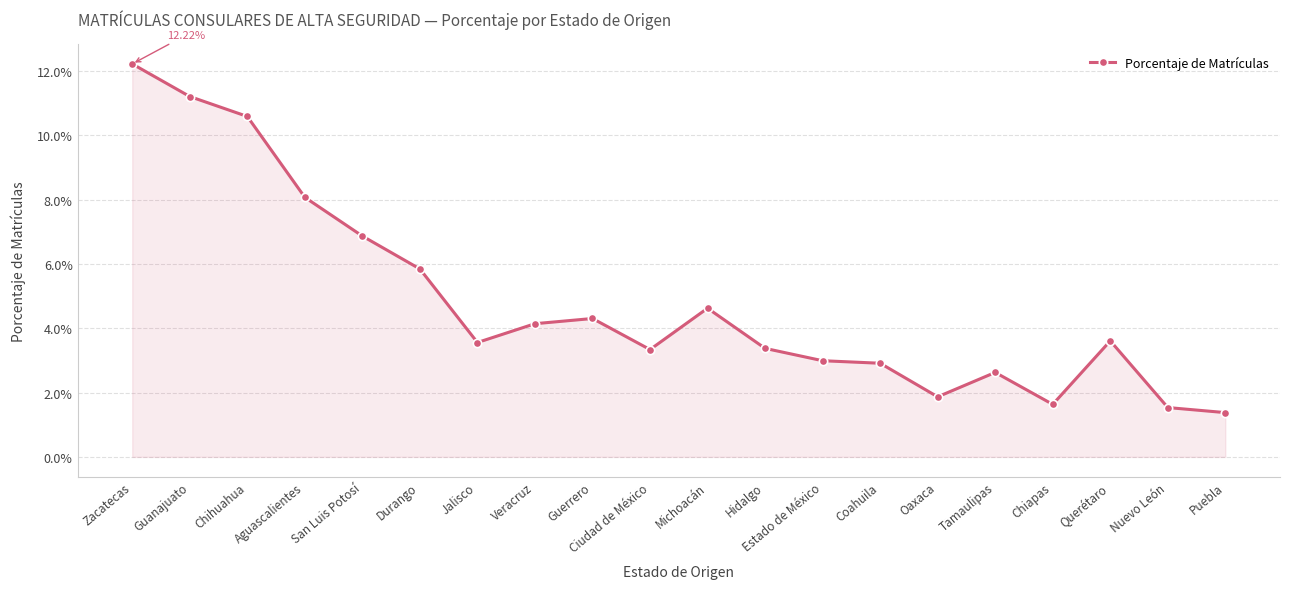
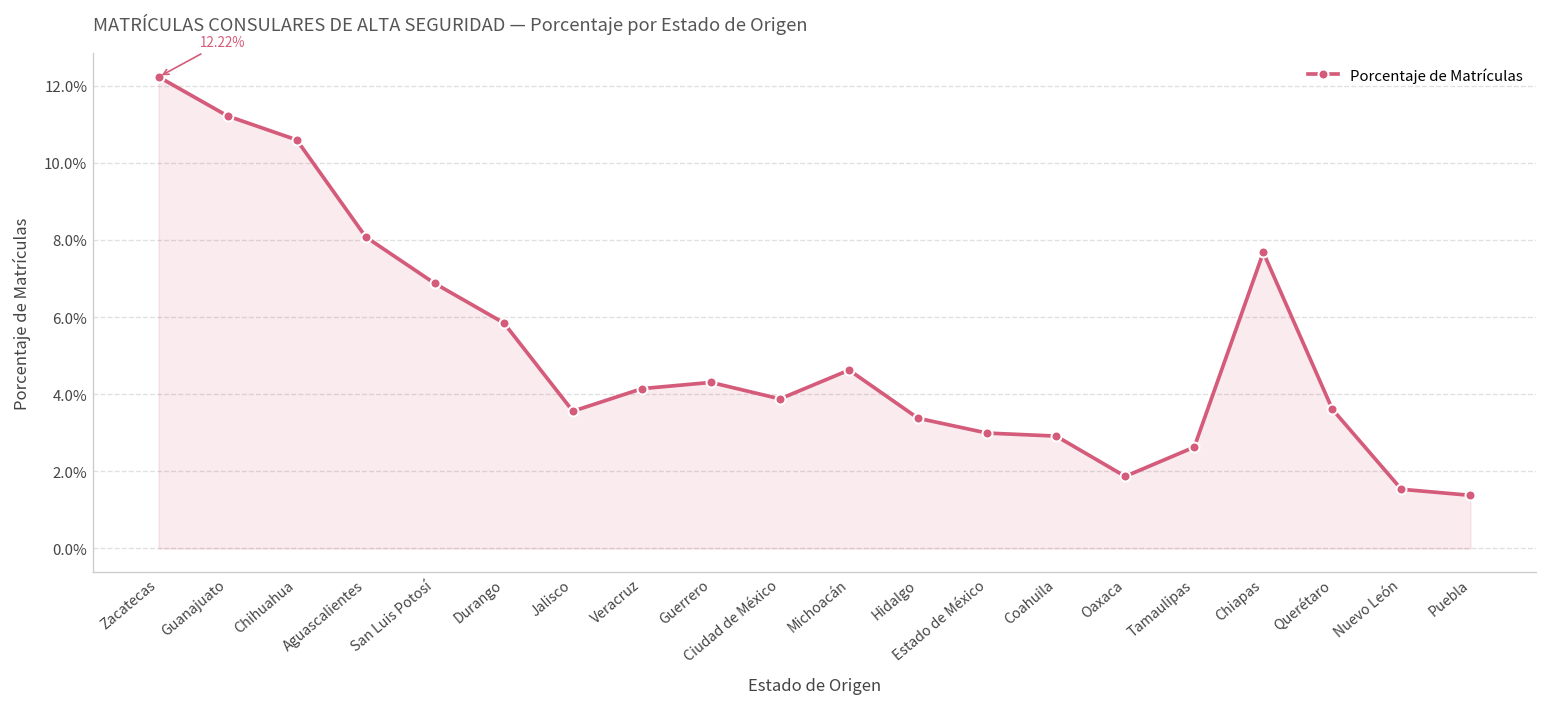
  {
    "Guanajuato": "11.2%",
    "Chihuahua": "10.6%",
    "Aguascalientes": "8.1%",
    "San Luis Potosí": "6.9%",
    "Durango": "5.8%",
    "Jalisco": "3.6%",
    "Veracruz": "4.1%",
    "Guerrero": "4.3%",
-   "Ciudad de México": "3.3%",
+   "Ciudad de México": "3.9%",
    "Michoacán": "4.6%",
    "Hidalgo": "3.4%",
    "Estado de México": "3.0%",
    "Coahuila": "2.9%",
    "Oaxaca": "1.9%",
    "Tamaulipas": "2.6%",
-   "Chiapas": "1.6%",
+   "Chiapas": "7.7%",
    "Querétaro": "3.6%",
    "Nuevo León": "1.5%",
    "Puebla": "1.4%"
  }
